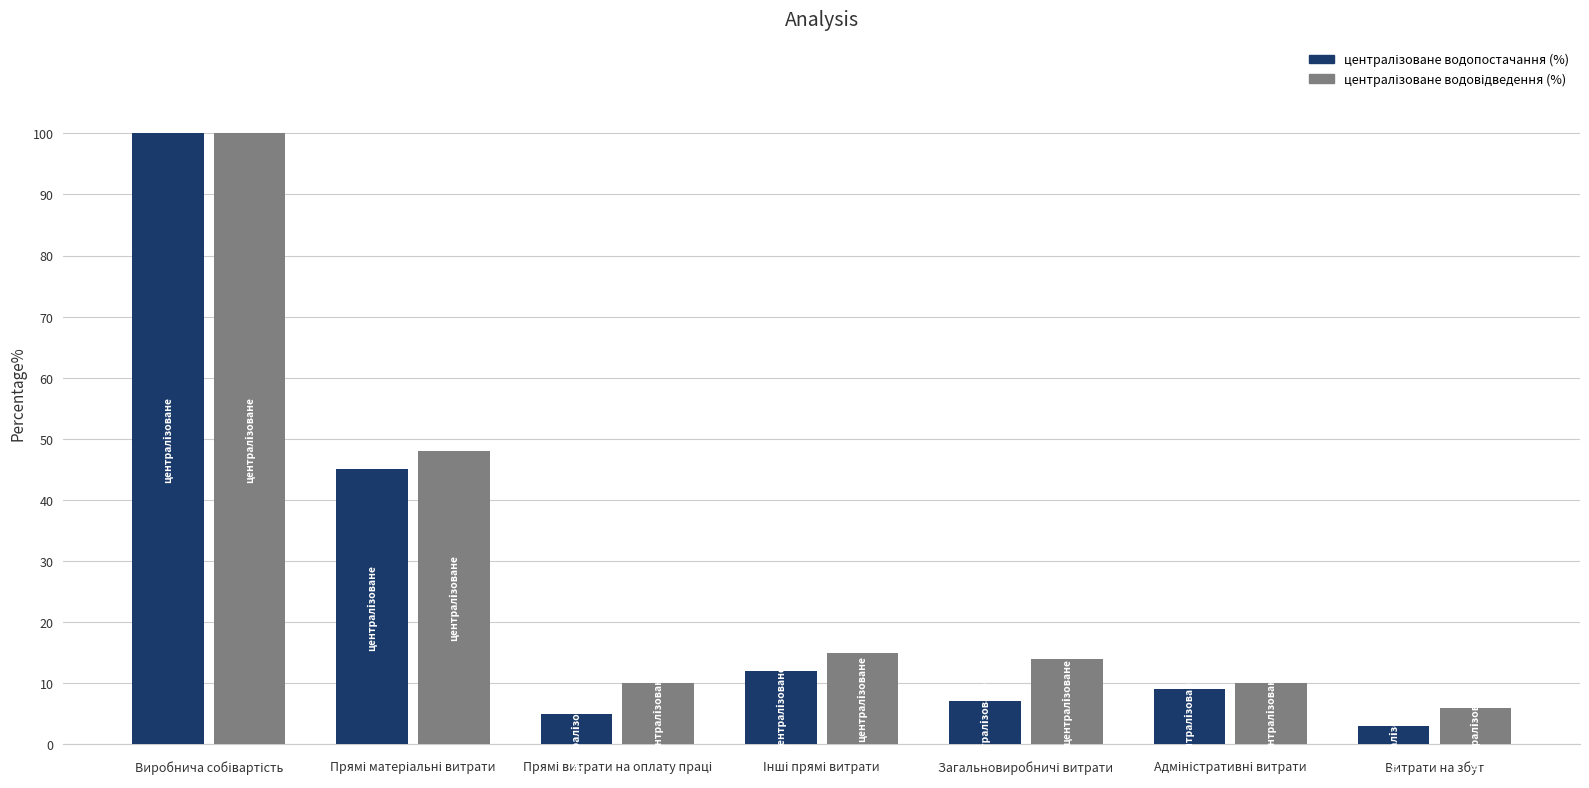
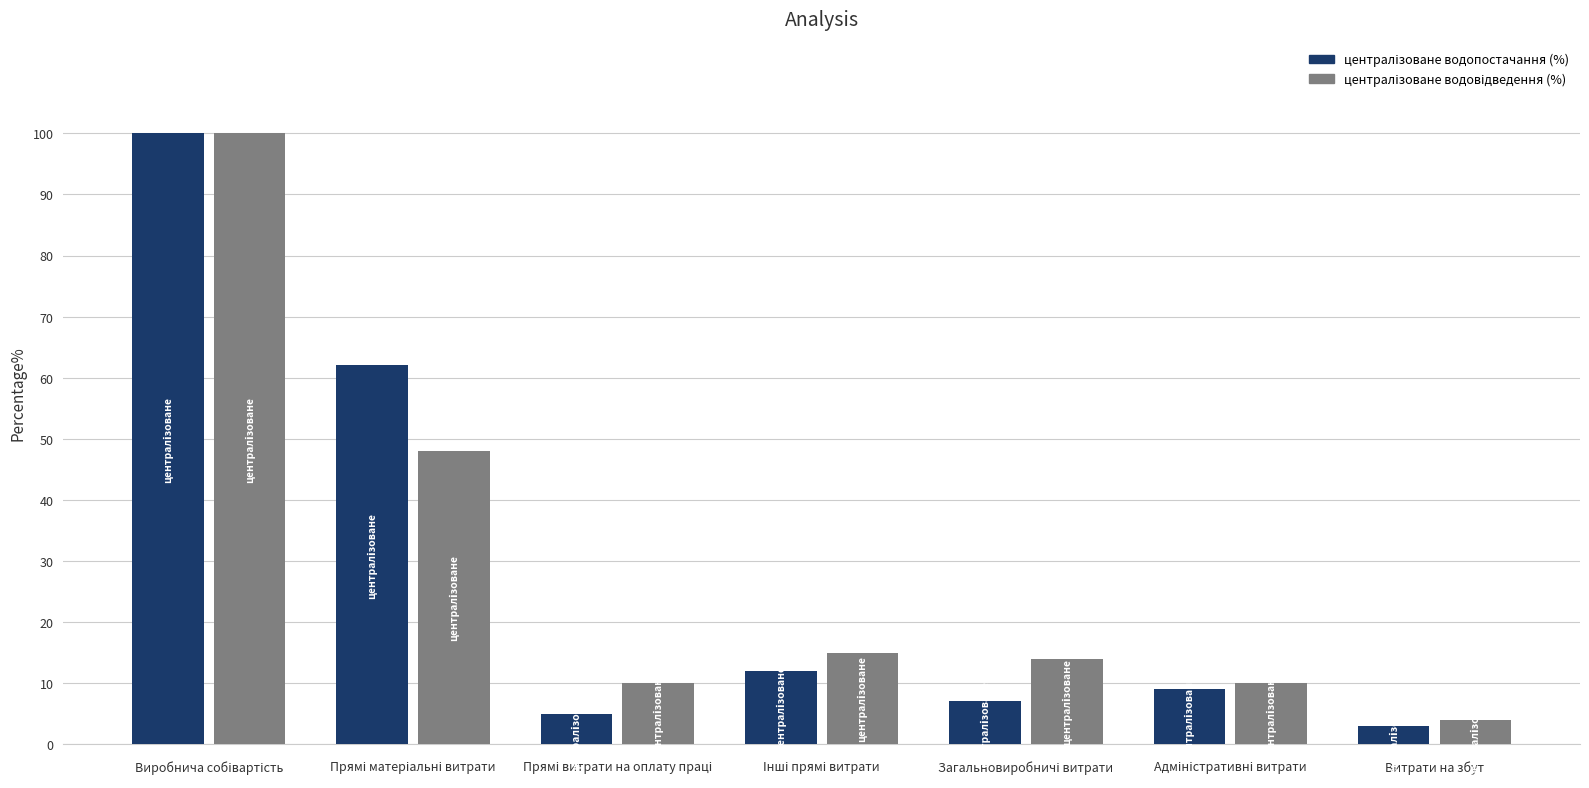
  {
    "централізоване водопостачання (%)": {
      "Виробнича собівартість": 100,
-     "Прямі матеріальні витрати": 45,
+     "Прямі матеріальні витрати": 62,
      "Прямі витрати на оплату праці": 5,
      "Інші прямі витрати": 12,
      "Загальновиробничі витрати": 7,
      "Адміністративні витрати": 9,
      "Витрати на збут": 3
    },
    "централізоване водовідведення (%)": {
      "Виробнича собівартість": 100,
      "Прямі матеріальні витрати": 48,
      "Прямі витрати на оплату праці": 10,
      "Інші прямі витрати": 15,
      "Загальновиробничі витрати": 14,
      "Адміністративні витрати": 10,
-     "Витрати на збут": 6
+     "Витрати на збут": 4
    }
  }
